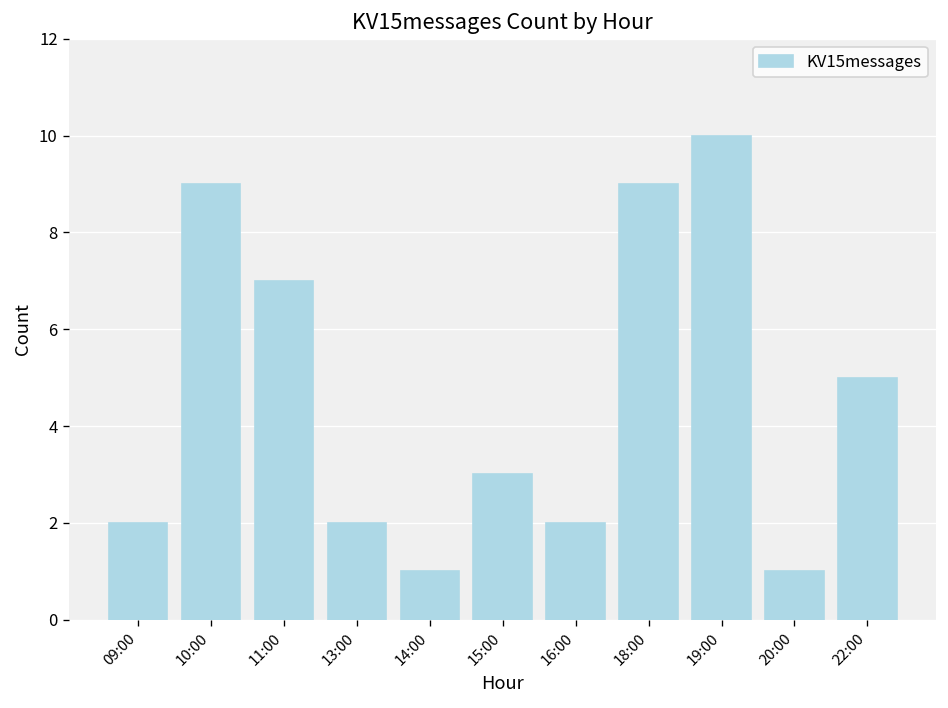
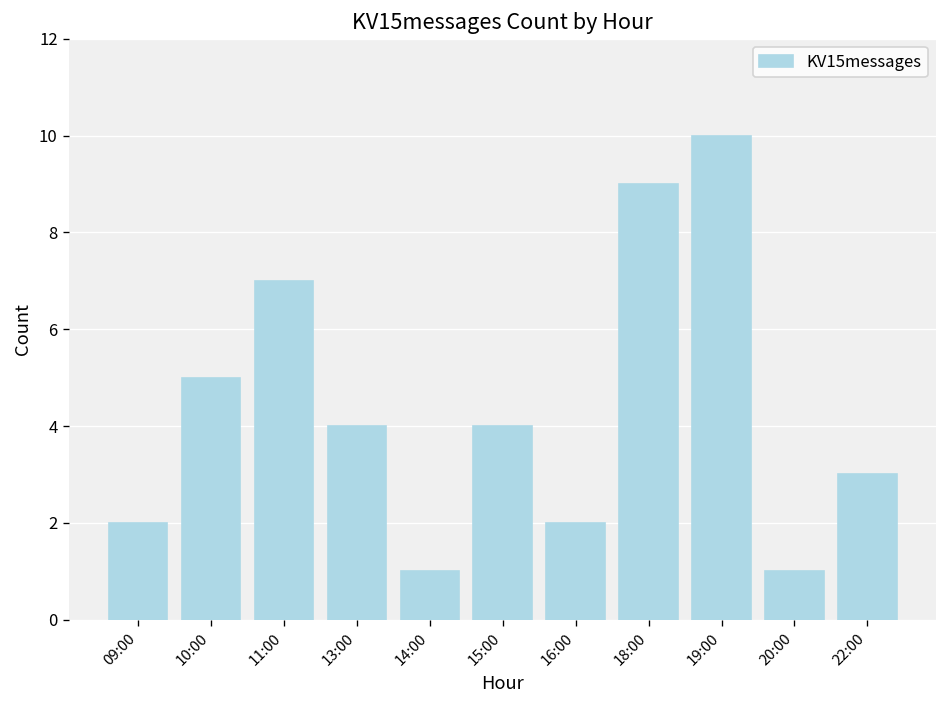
  {
    "09:00": 2,
-   "10:00": 9,
+   "10:00": 5,
    "11:00": 7,
-   "13:00": 2,
+   "13:00": 4,
    "14:00": 1,
-   "15:00": 3,
+   "15:00": 4,
    "16:00": 2,
    "18:00": 9,
    "19:00": 10,
    "20:00": 1,
-   "22:00": 5
+   "22:00": 3
  }
